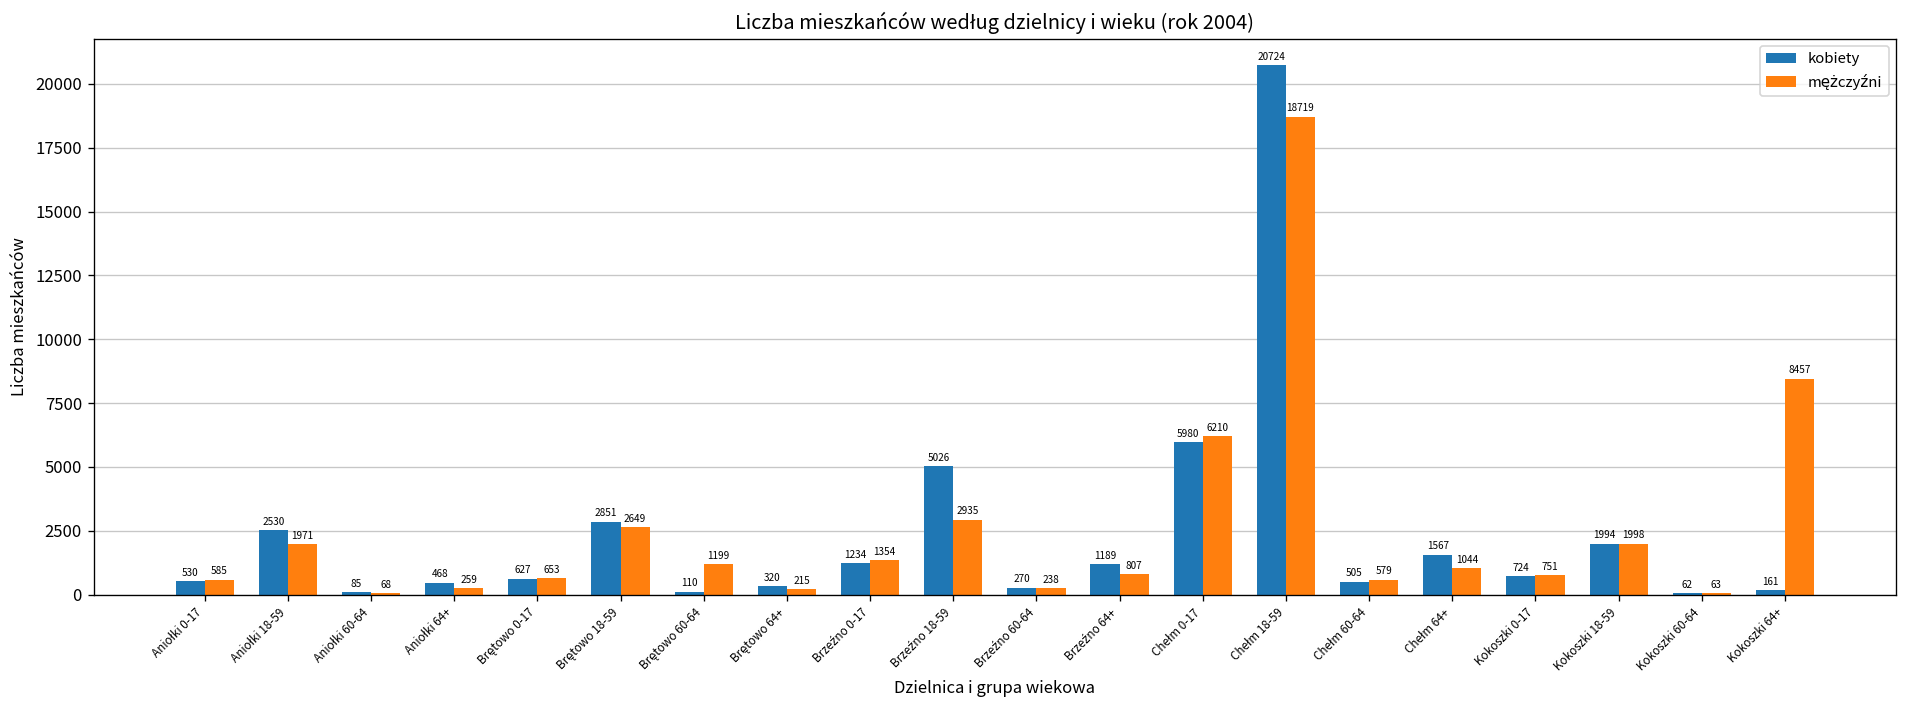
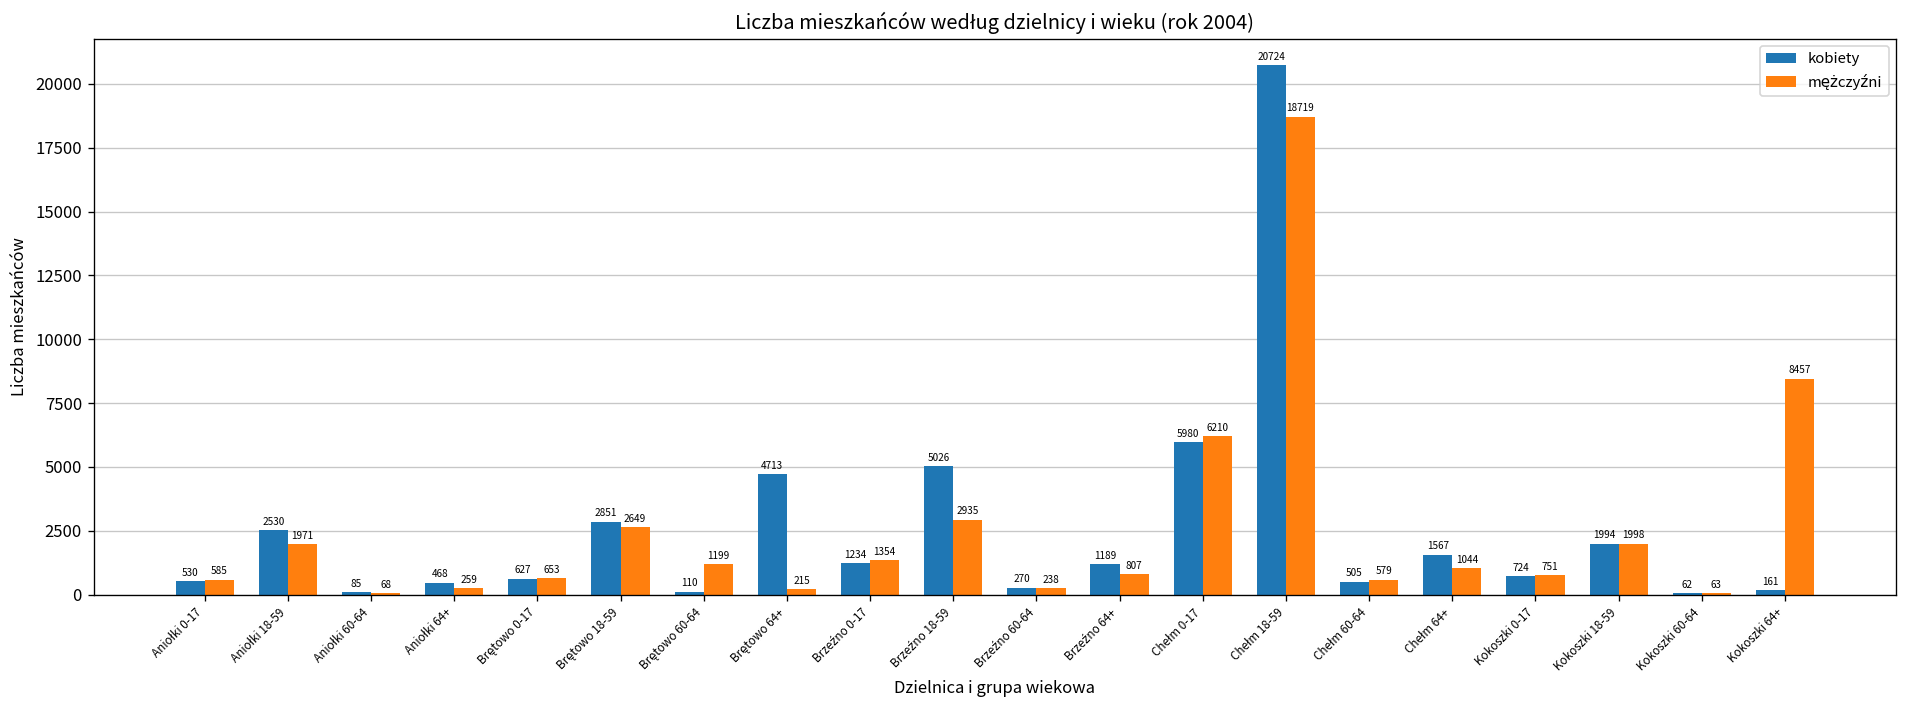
  {
    "kobiety": {
      "Aniołki 0-17": 530,
      "Aniołki 18-59": 2530,
      "Aniołki 60-64": 85,
      "Aniołki 64+": 468,
      "Brętowo 0-17": 627,
      "Brętowo 18-59": 2851,
      "Brętowo 60-64": 110,
-     "Brętowo 64+": 320,
+     "Brętowo 64+": 4713,
      "Brzeźno 0-17": 1234,
      "Brzeźno 18-59": 5026,
      "Brzeźno 60-64": 270,
      "Brzeźno 64+": 1189,
      "Chełm 0-17": 5980,
      "Chełm 18-59": 20724,
      "Chełm 60-64": 505,
      "Chełm 64+": 1567,
      "Kokoszki 0-17": 724,
      "Kokoszki 18-59": 1994,
      "Kokoszki 60-64": 62,
      "Kokoszki 64+": 161
    },
    "mężczyźni": {
      "Aniołki 0-17": 585,
      "Aniołki 18-59": 1971,
      "Aniołki 60-64": 68,
      "Aniołki 64+": 259,
      "Brętowo 0-17": 653,
      "Brętowo 18-59": 2649,
      "Brętowo 60-64": 1199,
      "Brętowo 64+": 215,
      "Brzeźno 0-17": 1354,
      "Brzeźno 18-59": 2935,
      "Brzeźno 60-64": 238,
      "Brzeźno 64+": 807,
      "Chełm 0-17": 6210,
      "Chełm 18-59": 18719,
      "Chełm 60-64": 579,
      "Chełm 64+": 1044,
      "Kokoszki 0-17": 751,
      "Kokoszki 18-59": 1998,
      "Kokoszki 60-64": 63,
      "Kokoszki 64+": 8457
    }
  }
